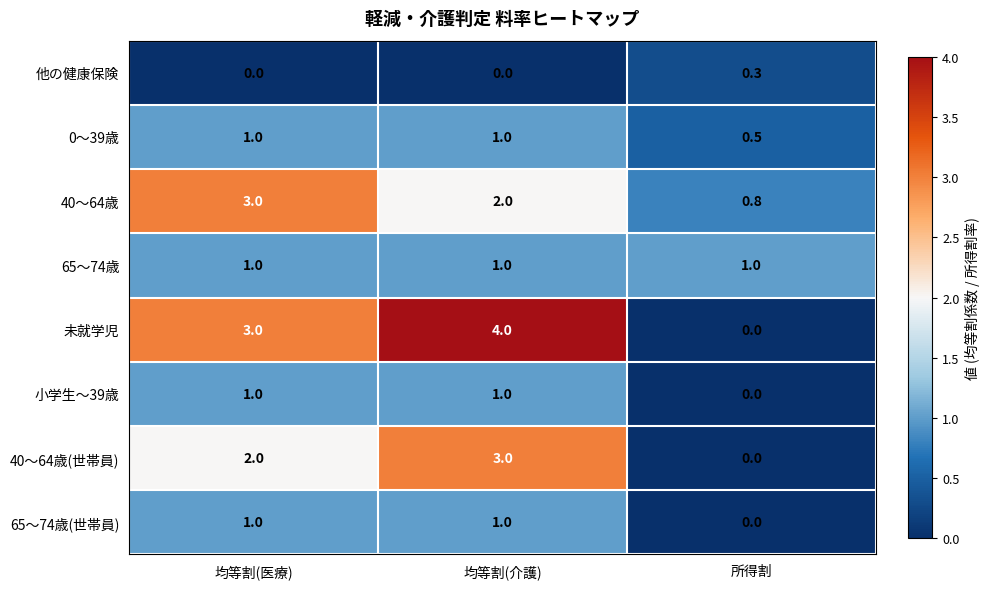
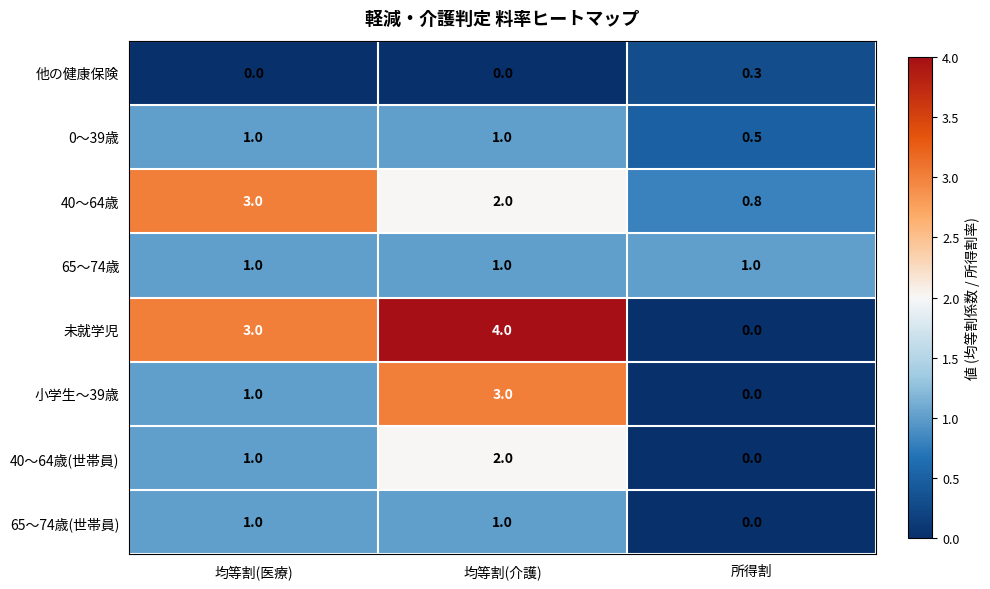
  {
    "他の健康保険": {
      "均等割(医療)": 0.0,
      "均等割(介護)": 0.0,
      "所得割": 0.3
    },
    "0～39歳": {
      "均等割(医療)": 1.0,
      "均等割(介護)": 1.0,
      "所得割": 0.5
    },
    "40～64歳": {
      "均等割(医療)": 3.0,
      "均等割(介護)": 2.0,
      "所得割": 0.8
    },
    "65～74歳": {
      "均等割(医療)": 1.0,
      "均等割(介護)": 1.0,
      "所得割": 1.0
    },
    "未就学児": {
      "均等割(医療)": 3.0,
      "均等割(介護)": 4.0,
      "所得割": 0.0
    },
    "小学生～39歳": {
      "均等割(医療)": 1.0,
-     "均等割(介護)": 1.0,
+     "均等割(介護)": 3.0,
      "所得割": 0.0
    },
    "40～64歳(世帯員)": {
-     "均等割(医療)": 2.0,
-     "均等割(介護)": 3.0,
+     "均等割(医療)": 1.0,
+     "均等割(介護)": 2.0,
      "所得割": 0.0
    },
    "65～74歳(世帯員)": {
      "均等割(医療)": 1.0,
      "均等割(介護)": 1.0,
      "所得割": 0.0
    }
  }
